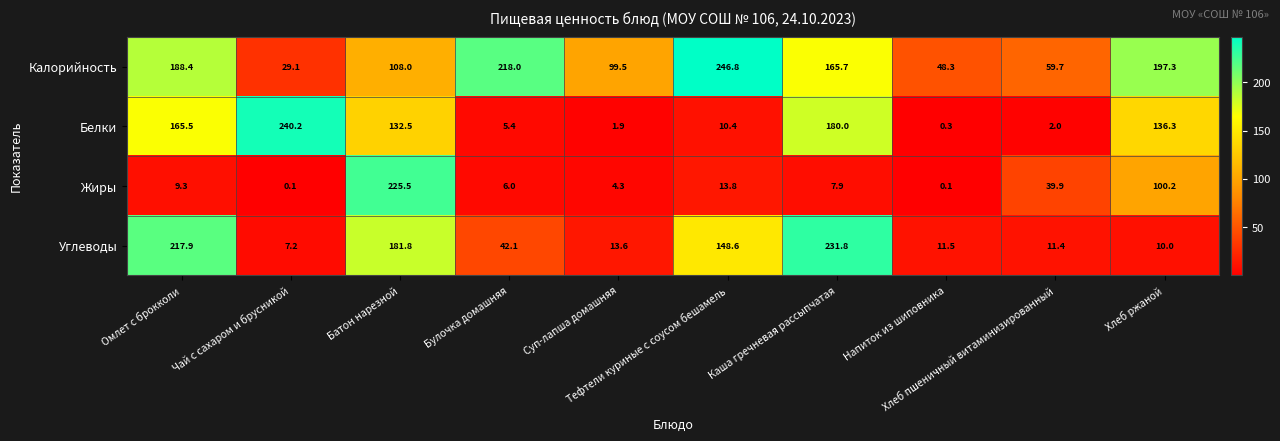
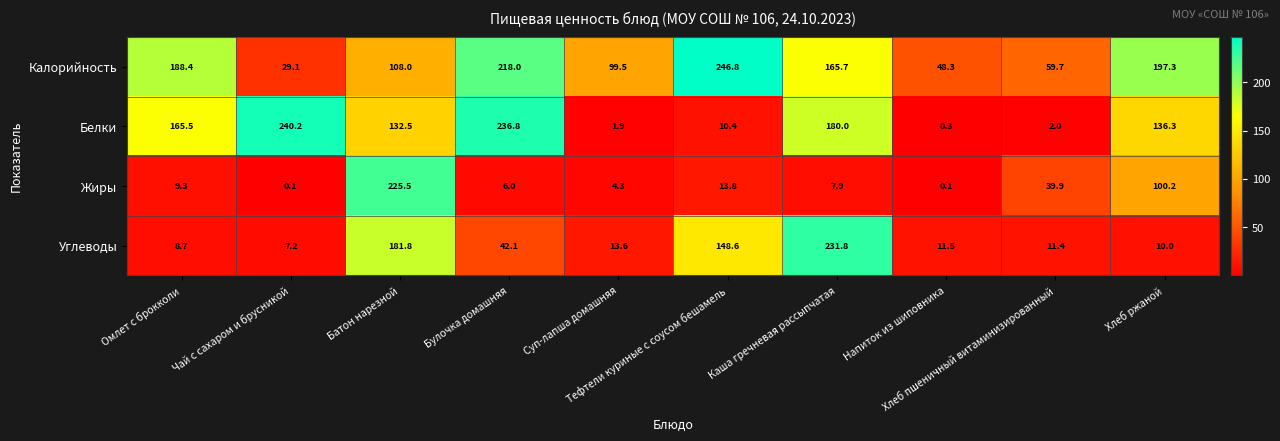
  {
    "Калорийность": {
      "Омлет с брокколи": 188.4,
      "Чай с сахаром и брусникой": 29.1,
      "Батон нарезной": 108.0,
      "Булочка домашняя": 218.0,
      "Суп-лапша домашняя": 99.5,
      "Тефтели куриные с соусом бешамель": 246.8,
      "Каша гречневая рассыпчатая": 165.7,
      "Напиток из шиповника": 48.3,
      "Хлеб пшеничный витаминизированный": 59.7,
      "Хлеб ржаной": 197.3
    },
    "Белки": {
      "Омлет с брокколи": 165.5,
      "Чай с сахаром и брусникой": 240.2,
      "Батон нарезной": 132.5,
-     "Булочка домашняя": 5.4,
+     "Булочка домашняя": 236.8,
      "Суп-лапша домашняя": 1.9,
      "Тефтели куриные с соусом бешамель": 10.4,
      "Каша гречневая рассыпчатая": 180.0,
      "Напиток из шиповника": 0.3,
      "Хлеб пшеничный витаминизированный": 2.0,
      "Хлеб ржаной": 136.3
    },
    "Жиры": {
      "Омлет с брокколи": 9.3,
      "Чай с сахаром и брусникой": 0.1,
      "Батон нарезной": 225.5,
      "Булочка домашняя": 6.0,
      "Суп-лапша домашняя": 4.3,
      "Тефтели куриные с соусом бешамель": 13.8,
      "Каша гречневая рассыпчатая": 7.9,
      "Напиток из шиповника": 0.1,
      "Хлеб пшеничный витаминизированный": 39.9,
      "Хлеб ржаной": 100.2
    },
    "Углеводы": {
-     "Омлет с брокколи": 217.9,
+     "Омлет с брокколи": 8.7,
      "Чай с сахаром и брусникой": 7.2,
      "Батон нарезной": 181.8,
      "Булочка домашняя": 42.1,
      "Суп-лапша домашняя": 13.6,
      "Тефтели куриные с соусом бешамель": 148.6,
      "Каша гречневая рассыпчатая": 231.8,
      "Напиток из шиповника": 11.5,
      "Хлеб пшеничный витаминизированный": 11.4,
      "Хлеб ржаной": 10.0
    }
  }
